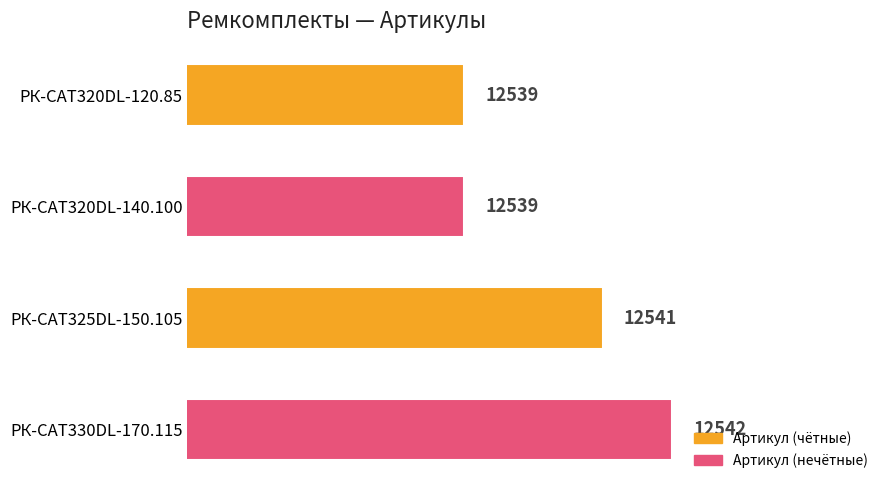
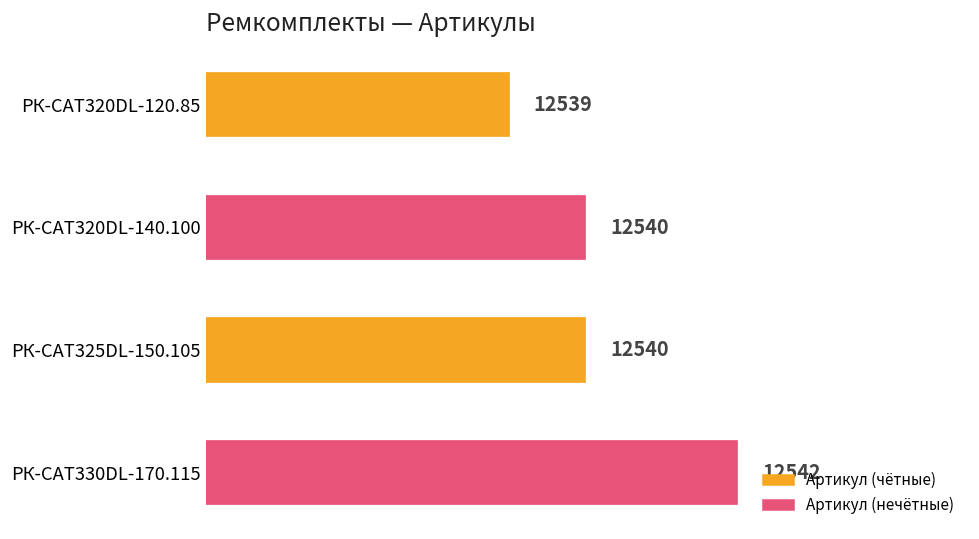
  {
    "РК-CAT320DL-120.85": 12539,
-   "РК-CAT320DL-140.100": 12539,
-   "РК-CAT325DL-150.105": 12541,
+   "РК-CAT320DL-140.100": 12540,
+   "РК-CAT325DL-150.105": 12540,
    "РК-CAT330DL-170.115": 12542
  }
